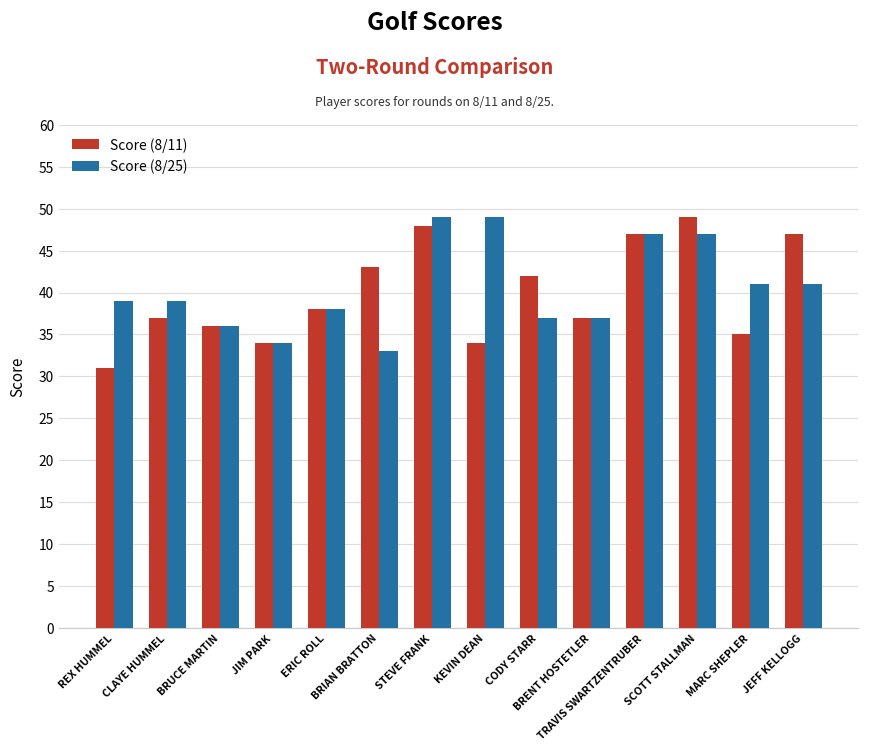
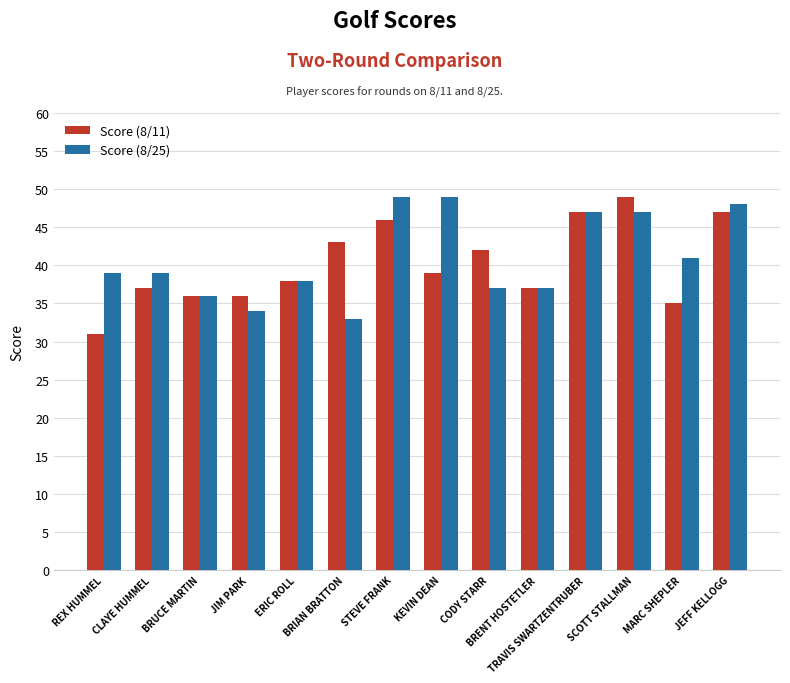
  {
    "Score (8/11)": {
      "REX HUMMEL": 31,
      "CLAYE HUMMEL": 37,
      "BRUCE MARTIN": 36,
-     "JIM PARK": 34,
+     "JIM PARK": 36,
      "ERIC ROLL": 38,
      "BRIAN BRATTON": 43,
-     "STEVE FRANK": 48,
-     "KEVIN DEAN": 34,
+     "STEVE FRANK": 46,
+     "KEVIN DEAN": 39,
      "CODY STARR": 42,
      "BRENT HOSTETLER": 37,
      "TRAVIS SWARTZENTRUBER": 47,
      "SCOTT STALLMAN": 49,
      "MARC SHEPLER": 35,
      "JEFF KELLOGG": 47
    },
    "Score (8/25)": {
      "REX HUMMEL": 39,
      "CLAYE HUMMEL": 39,
      "BRUCE MARTIN": 36,
      "JIM PARK": 34,
      "ERIC ROLL": 38,
      "BRIAN BRATTON": 33,
      "STEVE FRANK": 49,
      "KEVIN DEAN": 49,
      "CODY STARR": 37,
      "BRENT HOSTETLER": 37,
      "TRAVIS SWARTZENTRUBER": 47,
      "SCOTT STALLMAN": 47,
      "MARC SHEPLER": 41,
-     "JEFF KELLOGG": 41
+     "JEFF KELLOGG": 48
    }
  }
